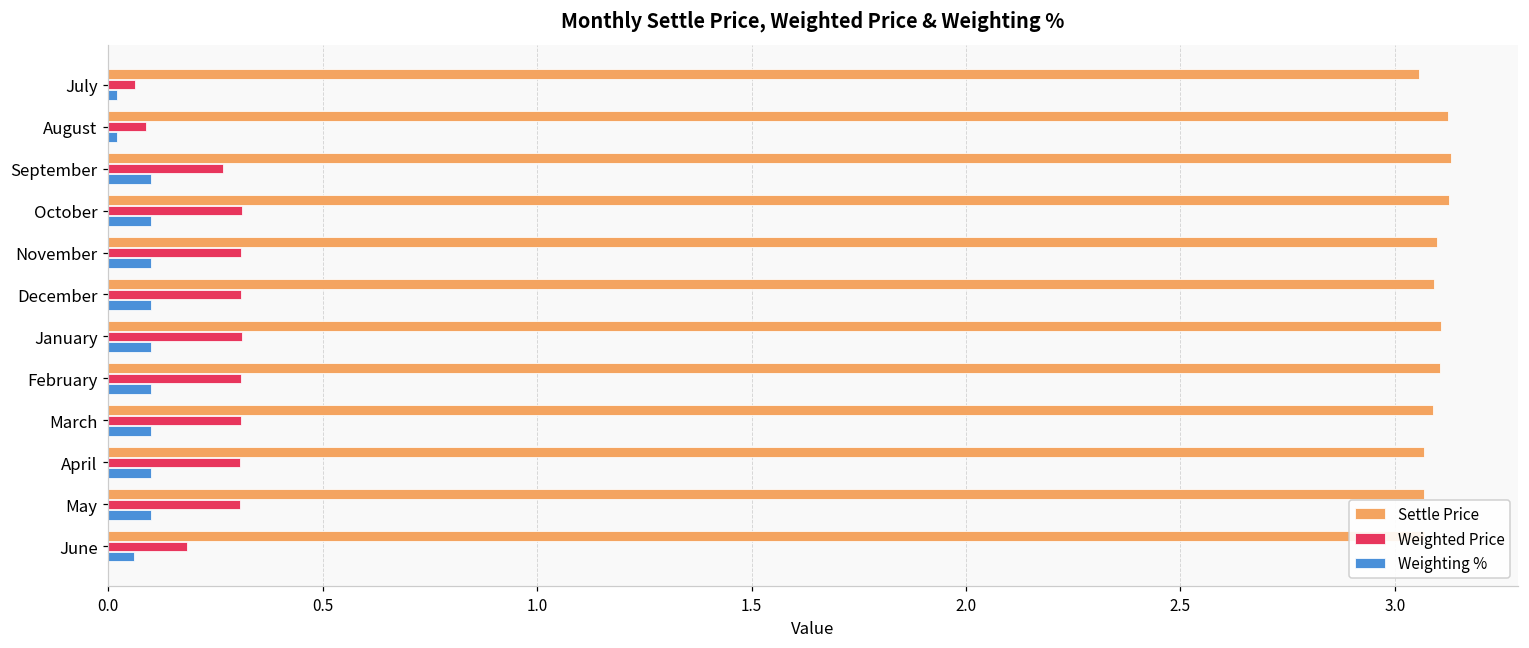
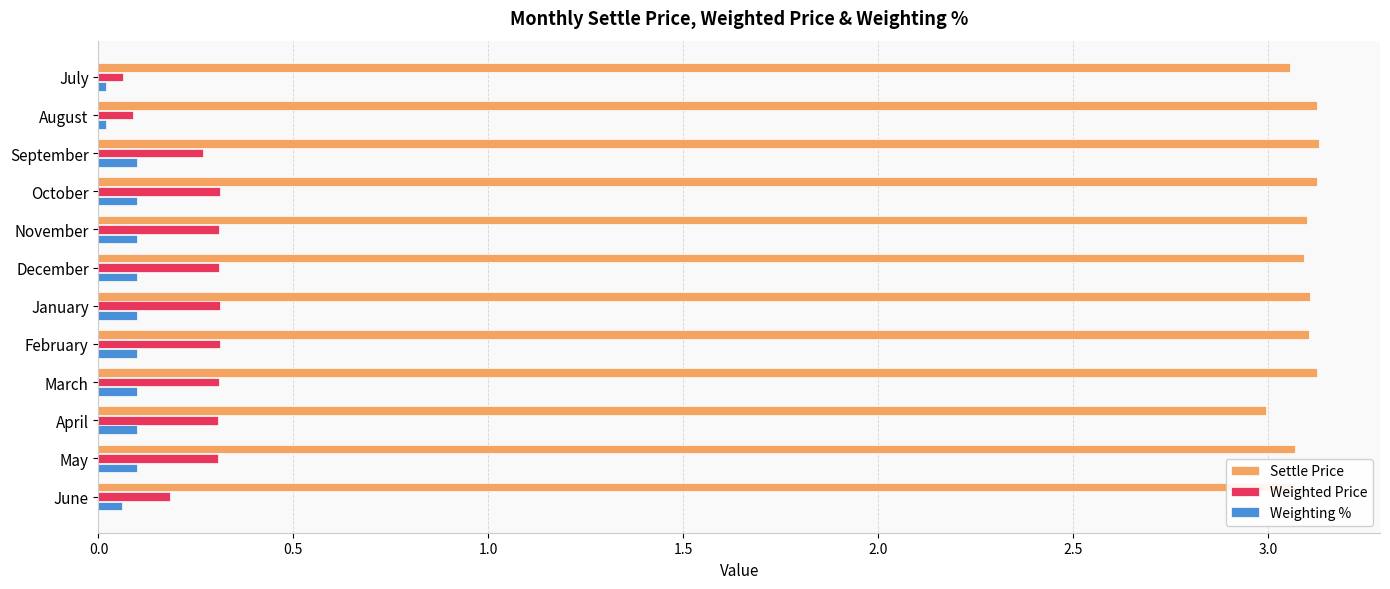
  {
    "Settle Price": {
      "July": 3.06,
      "August": 3.13,
      "September": 3.13,
      "October": 3.13,
      "November": 3.10,
      "December": 3.09,
      "January": 3.11,
      "February": 3.10,
-     "March": 3.09,
-     "April": 3.07,
+     "March": 3.13,
+     "April": 3.00,
      "May": 3.07
    },
    "Weighted Price": {
      "July": 0.06,
      "August": 0.09,
      "September": 0.27,
      "October": 0.31,
      "November": 0.31,
      "December": 0.31,
      "January": 0.31,
      "February": 0.31,
      "March": 0.31,
      "April": 0.31,
      "May": 0.31,
      "June": 0.18
    },
    "Weighting %": {
      "July": 0.02,
      "August": 0.02,
      "September": 0.10,
      "October": 0.10,
      "November": 0.10,
      "December": 0.10,
      "January": 0.10,
      "February": 0.10,
      "March": 0.10,
      "April": 0.10,
      "May": 0.10,
      "June": 0.06
    }
  }
